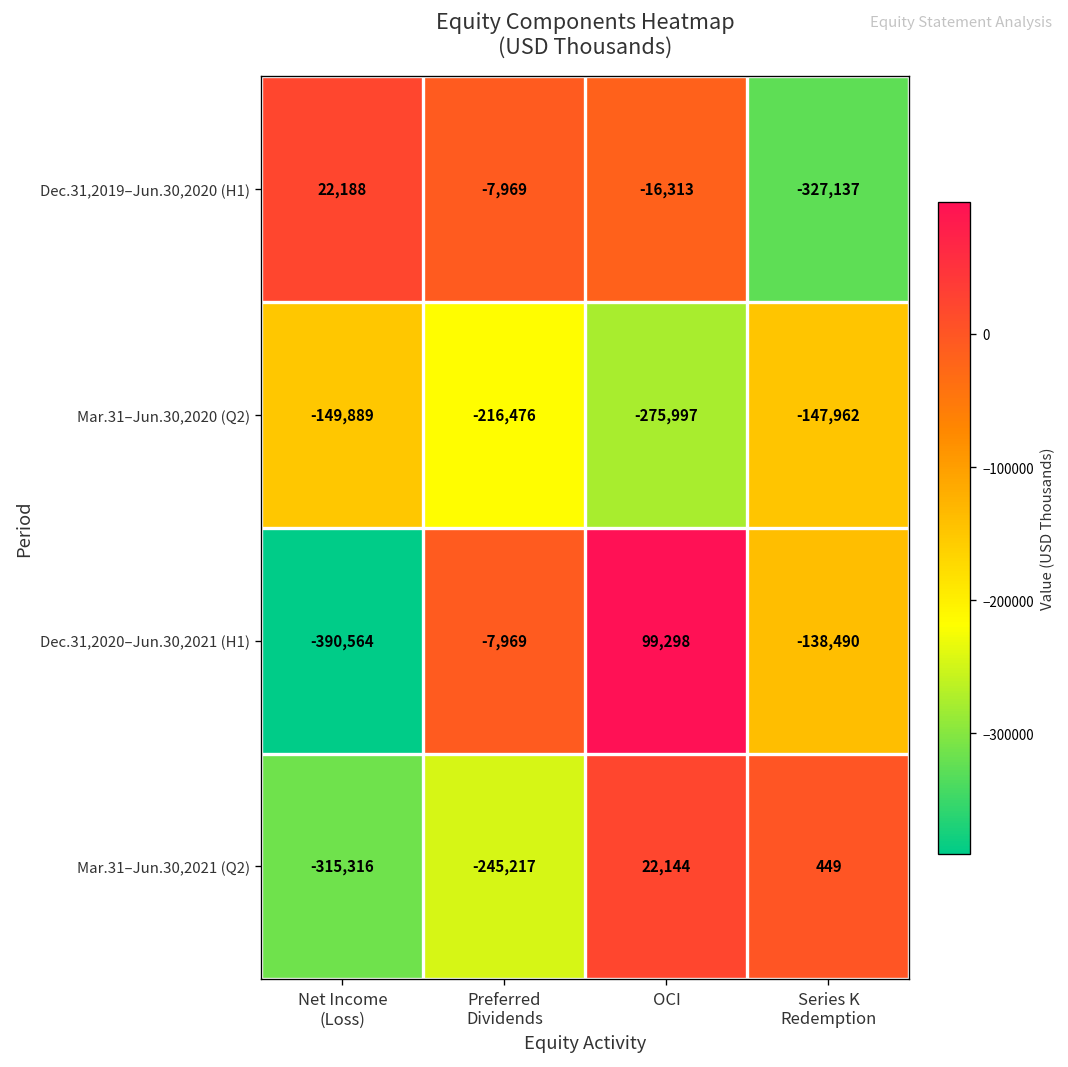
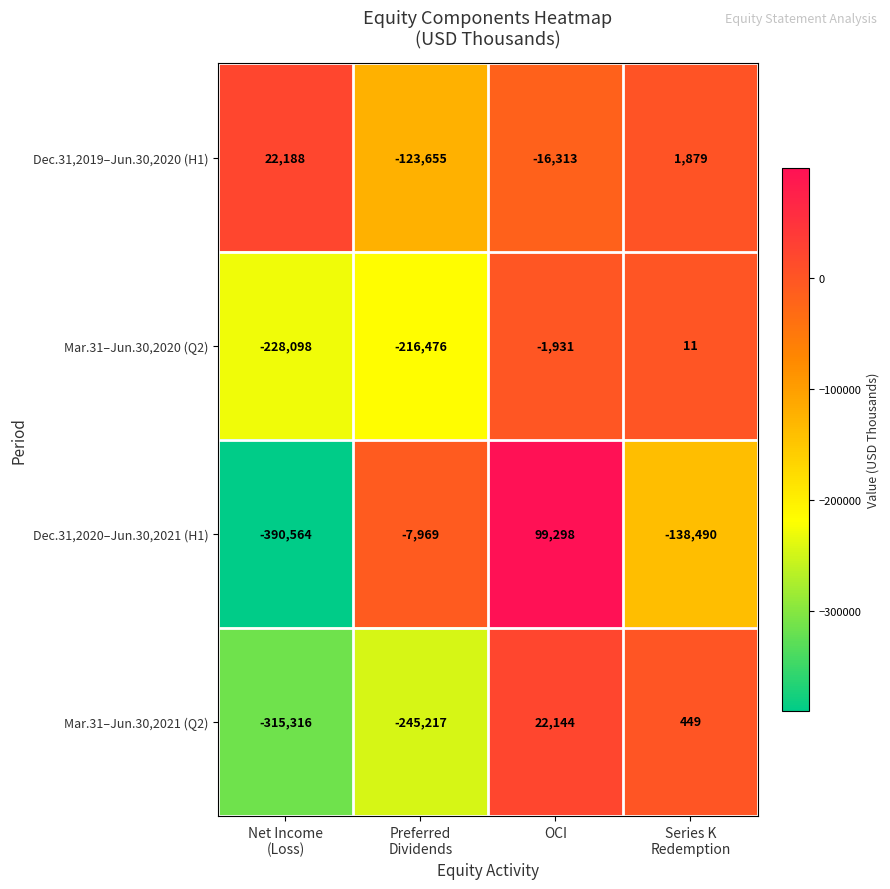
  {
    "Dec.31,2019–Jun.30,2020 (H1)": {
      "Net Income (Loss)": "22,188",
-     "Preferred Dividends": "-7,969",
+     "Preferred Dividends": "-123,655",
      "OCI": "-16,313",
-     "Series K Redemption": "-327,137"
+     "Series K Redemption": "1,879"
    },
    "Mar.31–Jun.30,2020 (Q2)": {
-     "Net Income (Loss)": "-149,889",
+     "Net Income (Loss)": "-228,098",
      "Preferred Dividends": "-216,476",
-     "OCI": "-275,997",
-     "Series K Redemption": "-147,962"
+     "OCI": "-1,931",
+     "Series K Redemption": "11"
    },
    "Dec.31,2020–Jun.30,2021 (H1)": {
      "Net Income (Loss)": "-390,564",
      "Preferred Dividends": "-7,969",
      "OCI": "99,298",
      "Series K Redemption": "-138,490"
    },
    "Mar.31–Jun.30,2021 (Q2)": {
      "Net Income (Loss)": "-315,316",
      "Preferred Dividends": "-245,217",
      "OCI": "22,144",
      "Series K Redemption": "449"
    }
  }
